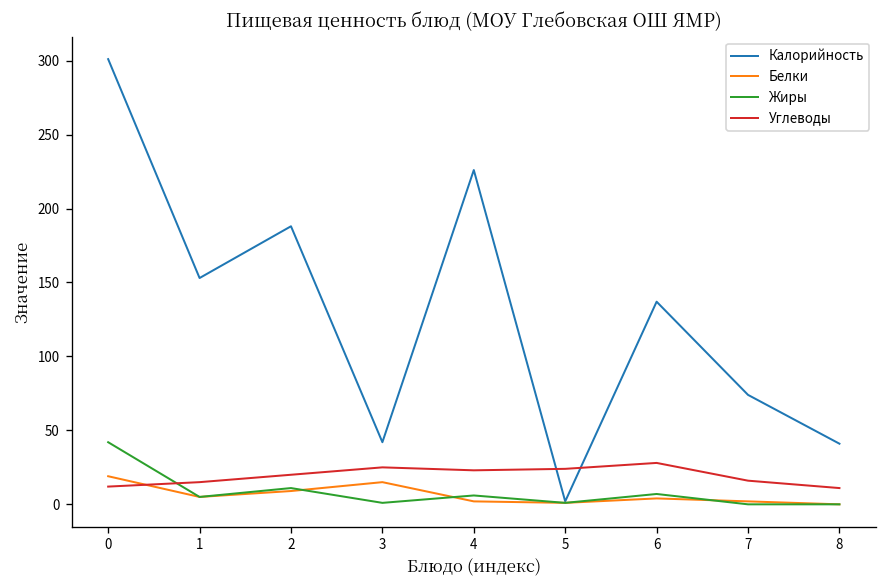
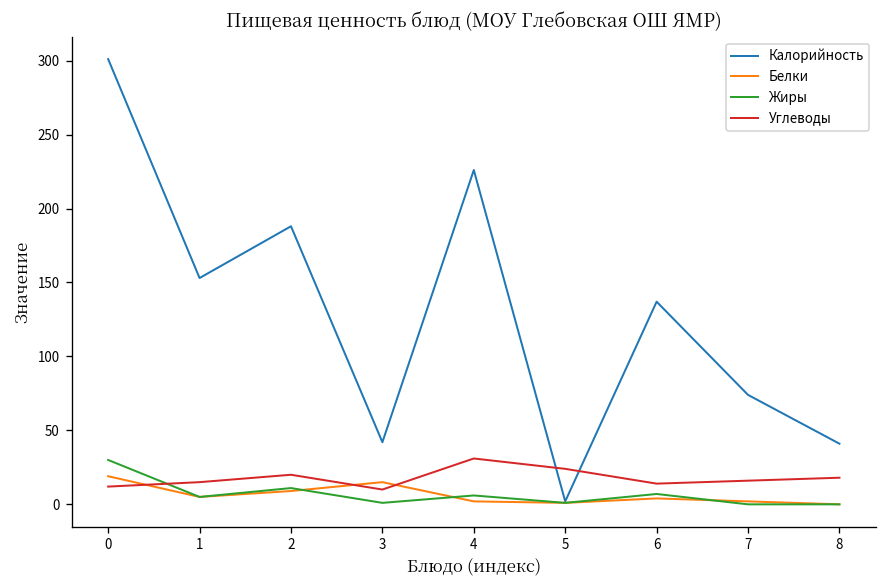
  {
    "Калорийность": {
      "0": 301,
      "1": 153,
      "2": 188,
      "3": 42,
      "4": 226,
      "6": 137,
      "7": 74,
      "8": 41
    },
    "Белки": {
      "0": 19,
      "3": 15,
      "4": 2,
      "6": 4
    },
    "Жиры": {
-     "0": 42,
+     "0": 30,
      "3": 1,
      "4": 6,
      "6": 7
    },
    "Углеводы": {
      "0": 12,
      "1": 15,
      "2": 20,
-     "3": 25,
-     "4": 23,
+     "3": 10,
+     "4": 31,
      "5": 24,
-     "6": 28,
+     "6": 14,
      "7": 16,
-     "8": 11
+     "8": 18
    }
  }
